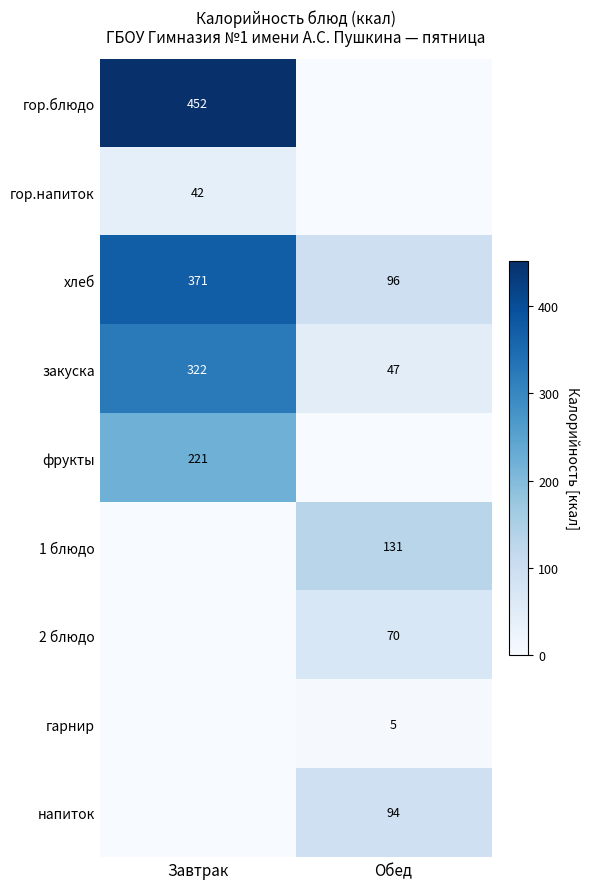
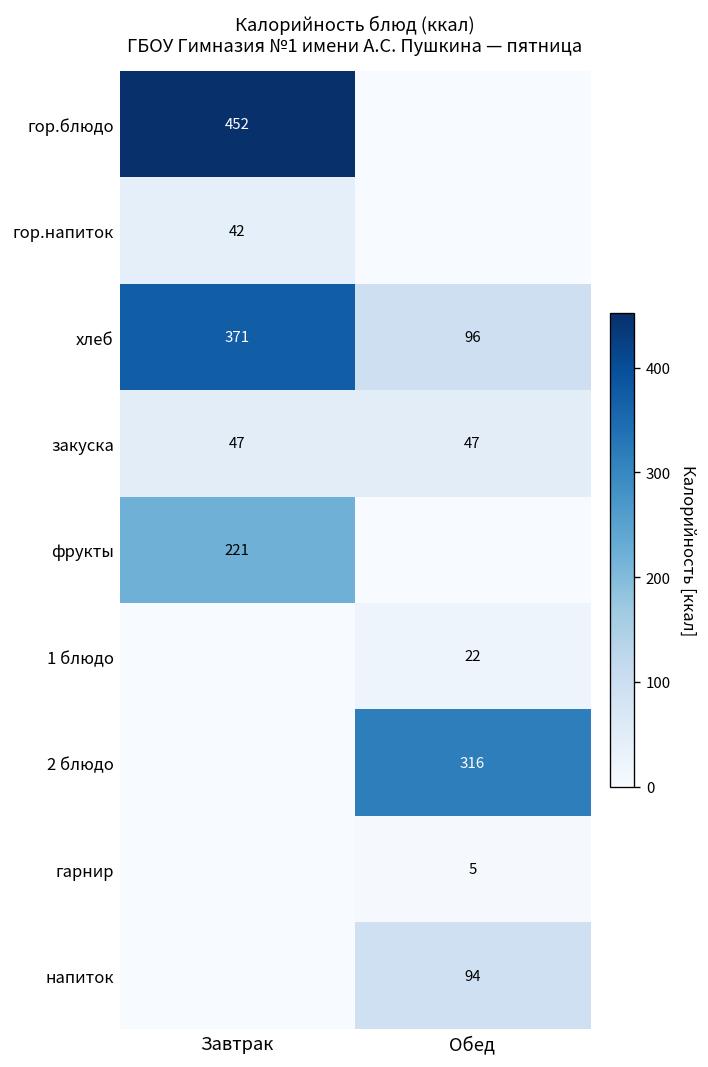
  {
    "гор.блюдо": {
      "Завтрак": 452
    },
    "гор.напиток": {
      "Завтрак": 42
    },
    "хлеб": {
      "Завтрак": 371,
      "Обед": 96
    },
    "закуска": {
-     "Завтрак": 322,
+     "Завтрак": 47,
      "Обед": 47
    },
    "фрукты": {
      "Завтрак": 221
    },
    "1 блюдо": {
-     "Обед": 131
+     "Обед": 22
    },
    "2 блюдо": {
-     "Обед": 70
+     "Обед": 316
    },
    "гарнир": {
      "Обед": 5
    },
    "напиток": {
      "Обед": 94
    }
  }
